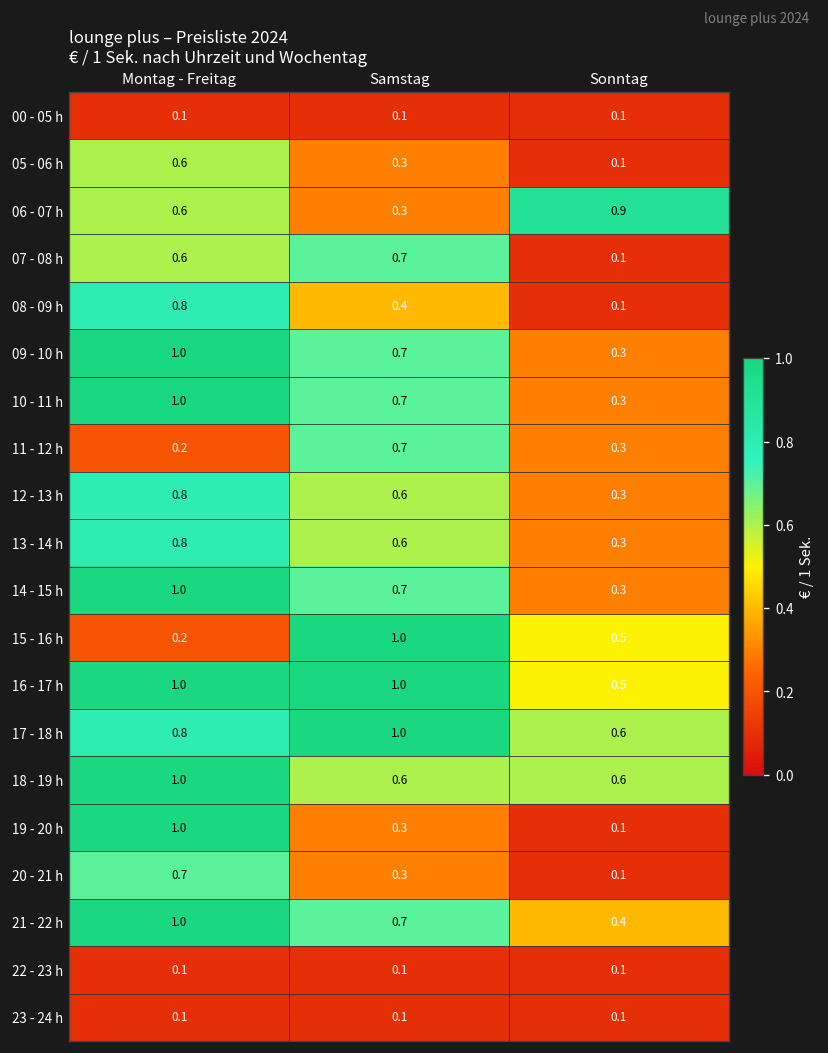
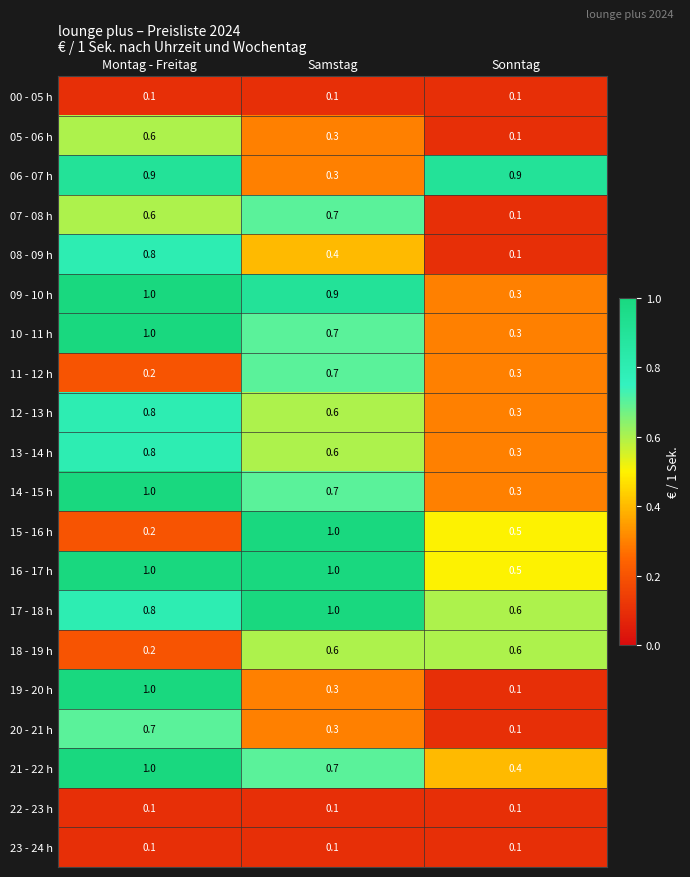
  {
    "00 - 05 h": {
      "Montag - Freitag": 0.1,
      "Samstag": 0.1,
      "Sonntag": 0.1
    },
    "05 - 06 h": {
      "Montag - Freitag": 0.6,
      "Samstag": 0.3,
      "Sonntag": 0.1
    },
    "06 - 07 h": {
-     "Montag - Freitag": 0.6,
+     "Montag - Freitag": 0.9,
      "Samstag": 0.3,
      "Sonntag": 0.9
    },
    "07 - 08 h": {
      "Montag - Freitag": 0.6,
      "Samstag": 0.7,
      "Sonntag": 0.1
    },
    "08 - 09 h": {
      "Montag - Freitag": 0.8,
      "Samstag": 0.4,
      "Sonntag": 0.1
    },
    "09 - 10 h": {
      "Montag - Freitag": 1.0,
-     "Samstag": 0.7,
+     "Samstag": 0.9,
      "Sonntag": 0.3
    },
    "10 - 11 h": {
      "Montag - Freitag": 1.0,
      "Samstag": 0.7,
      "Sonntag": 0.3
    },
    "11 - 12 h": {
      "Montag - Freitag": 0.2,
      "Samstag": 0.7,
      "Sonntag": 0.3
    },
    "12 - 13 h": {
      "Montag - Freitag": 0.8,
      "Samstag": 0.6,
      "Sonntag": 0.3
    },
    "13 - 14 h": {
      "Montag - Freitag": 0.8,
      "Samstag": 0.6,
      "Sonntag": 0.3
    },
    "14 - 15 h": {
      "Montag - Freitag": 1.0,
      "Samstag": 0.7,
      "Sonntag": 0.3
    },
    "15 - 16 h": {
      "Montag - Freitag": 0.2,
      "Samstag": 1.0,
      "Sonntag": 0.5
    },
    "16 - 17 h": {
      "Montag - Freitag": 1.0,
      "Samstag": 1.0,
      "Sonntag": 0.5
    },
    "17 - 18 h": {
      "Montag - Freitag": 0.8,
      "Samstag": 1.0,
      "Sonntag": 0.6
    },
    "18 - 19 h": {
-     "Montag - Freitag": 1.0,
+     "Montag - Freitag": 0.2,
      "Samstag": 0.6,
      "Sonntag": 0.6
    },
    "19 - 20 h": {
      "Montag - Freitag": 1.0,
      "Samstag": 0.3,
      "Sonntag": 0.1
    },
    "20 - 21 h": {
      "Montag - Freitag": 0.7,
      "Samstag": 0.3,
      "Sonntag": 0.1
    },
    "21 - 22 h": {
      "Montag - Freitag": 1.0,
      "Samstag": 0.7,
      "Sonntag": 0.4
    },
    "22 - 23 h": {
      "Montag - Freitag": 0.1,
      "Samstag": 0.1,
      "Sonntag": 0.1
    },
    "23 - 24 h": {
      "Montag - Freitag": 0.1,
      "Samstag": 0.1,
      "Sonntag": 0.1
    }
  }
